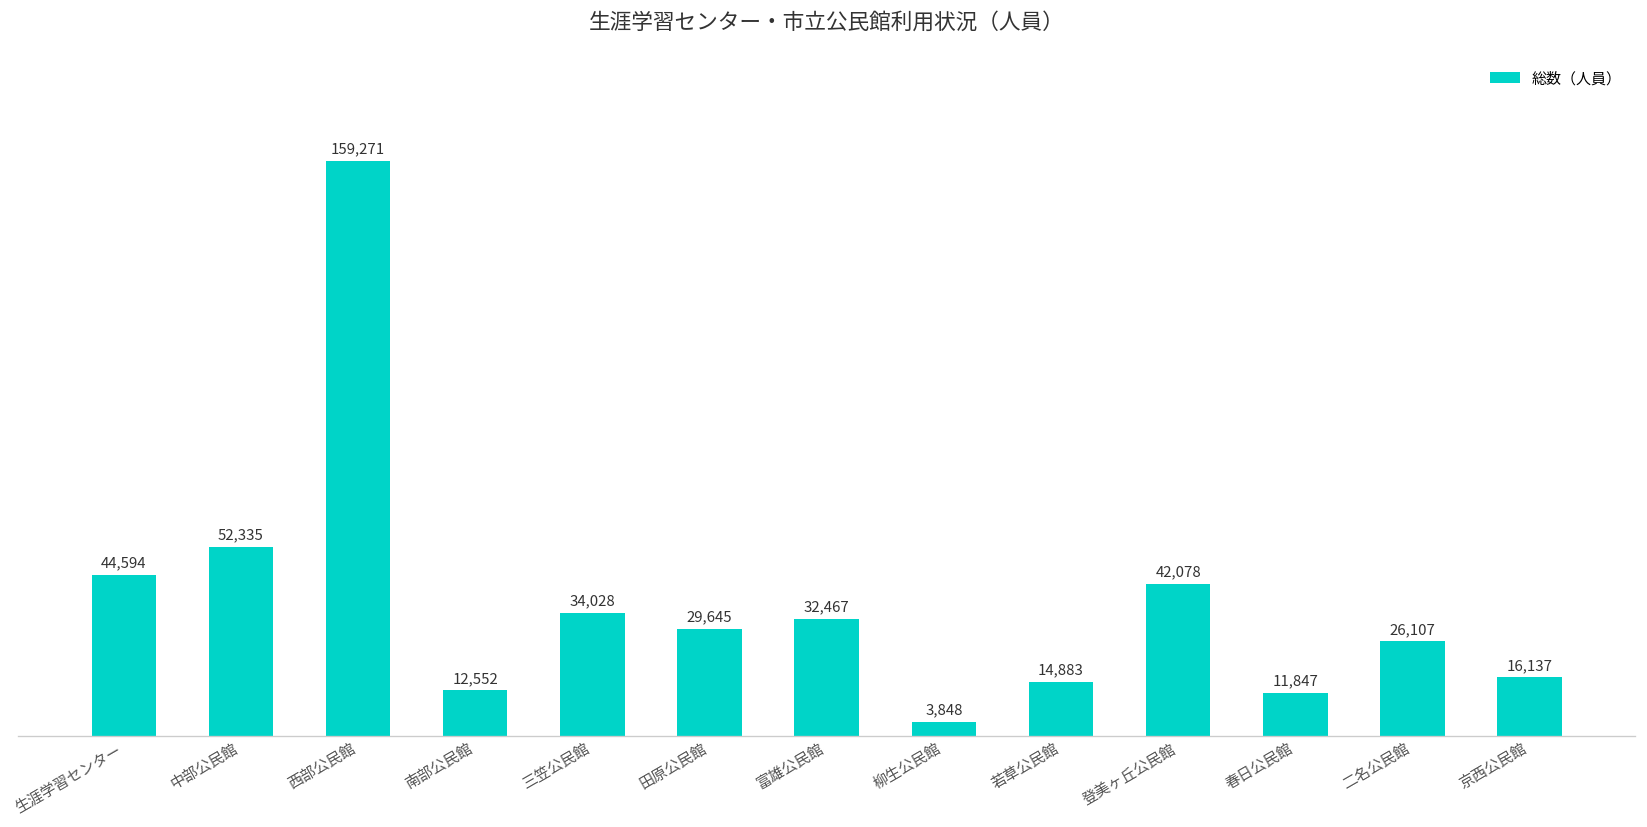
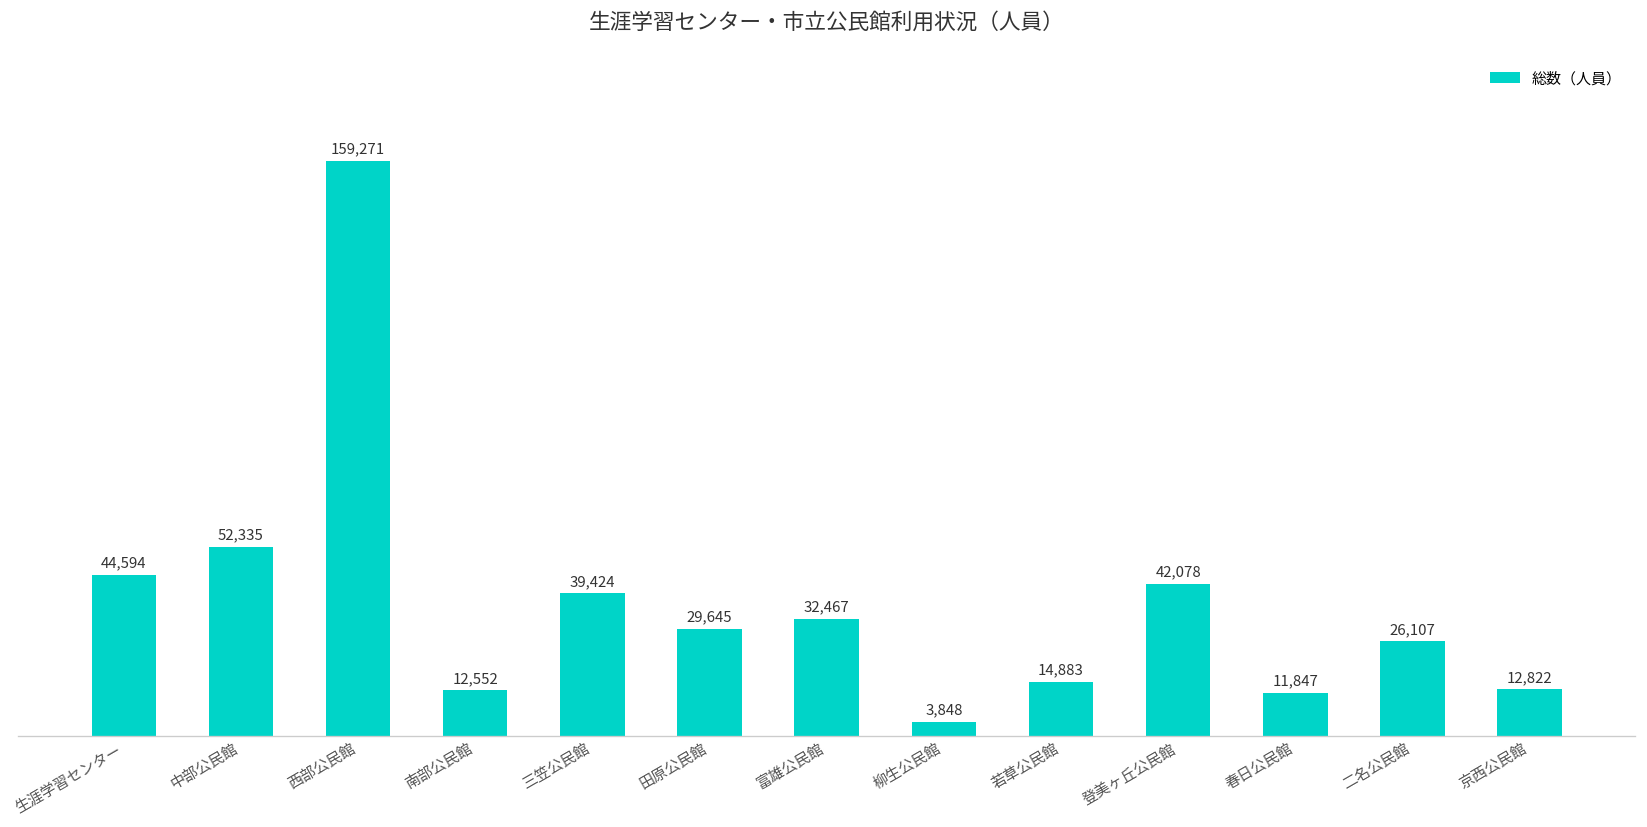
  {
    "生涯学習センター": "44,594",
    "中部公民館": "52,335",
    "西部公民館": "159,271",
    "南部公民館": "12,552",
-   "三笠公民館": "34,028",
+   "三笠公民館": "39,424",
    "田原公民館": "29,645",
    "富雄公民館": "32,467",
    "柳生公民館": "3,848",
    "若草公民館": "14,883",
    "登美ヶ丘公民館": "42,078",
    "春日公民館": "11,847",
    "二名公民館": "26,107",
-   "京西公民館": "16,137"
+   "京西公民館": "12,822"
  }
